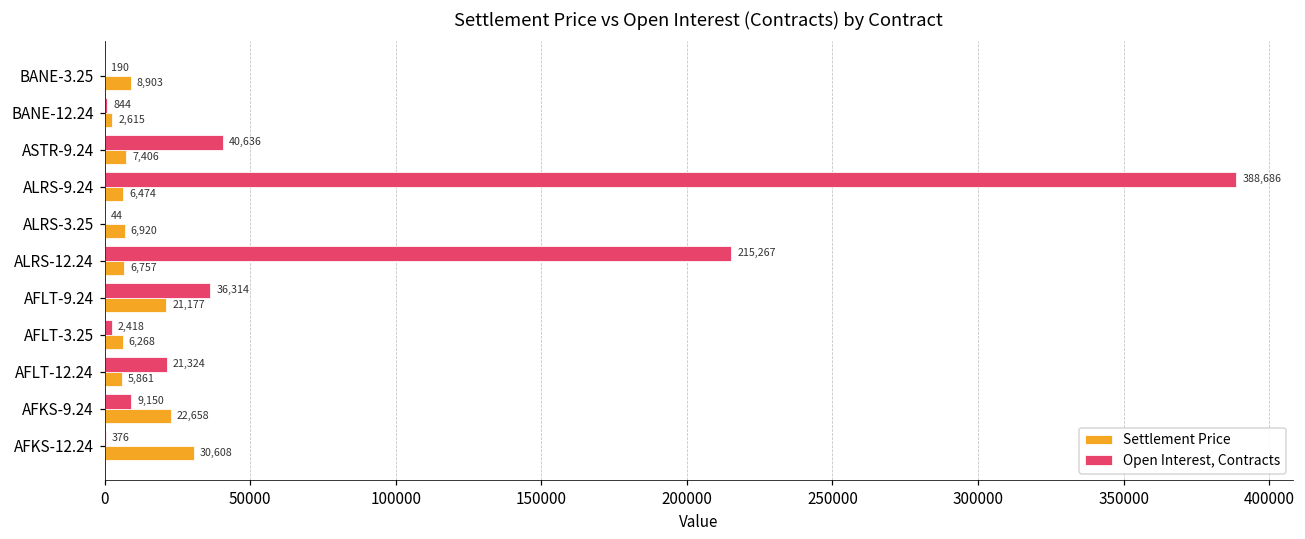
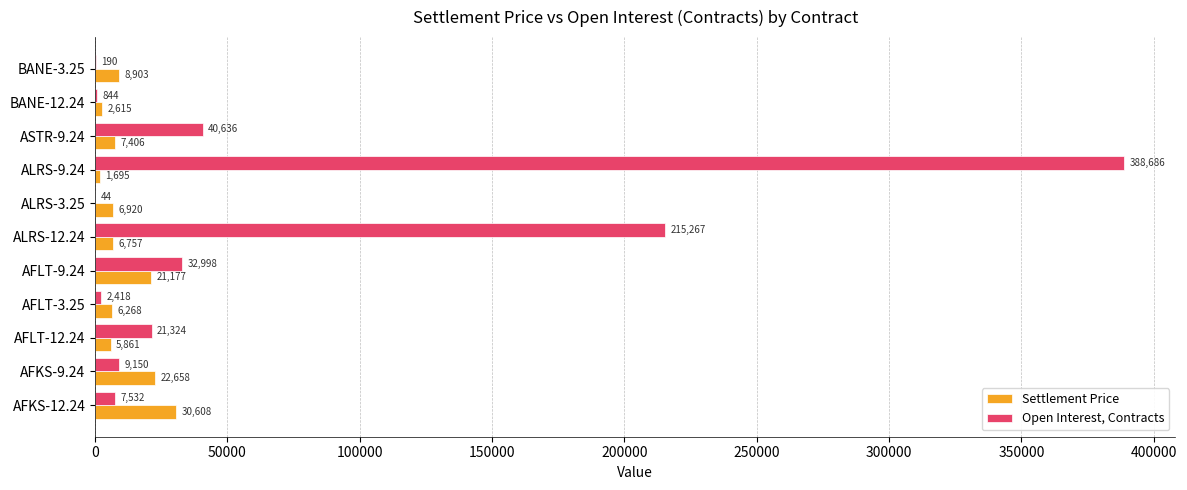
  {
    "Settlement Price": {
      "BANE-3.25": "8,903",
      "BANE-12.24": "2,615",
      "ASTR-9.24": "7,406",
-     "ALRS-9.24": "6,474",
+     "ALRS-9.24": "1,695",
      "ALRS-3.25": "6,920",
      "ALRS-12.24": "6,757",
      "AFLT-9.24": "21,177",
      "AFLT-3.25": "6,268",
      "AFLT-12.24": "5,861",
      "AFKS-9.24": "22,658",
      "AFKS-12.24": "30,608"
    },
    "Open Interest, Contracts": {
      "BANE-3.25": "190",
      "BANE-12.24": "844",
      "ASTR-9.24": "40,636",
      "ALRS-9.24": "388,686",
      "ALRS-3.25": "44",
      "ALRS-12.24": "215,267",
-     "AFLT-9.24": "36,314",
+     "AFLT-9.24": "32,998",
      "AFLT-3.25": "2,418",
      "AFLT-12.24": "21,324",
      "AFKS-9.24": "9,150",
-     "AFKS-12.24": "376"
+     "AFKS-12.24": "7,532"
    }
  }
